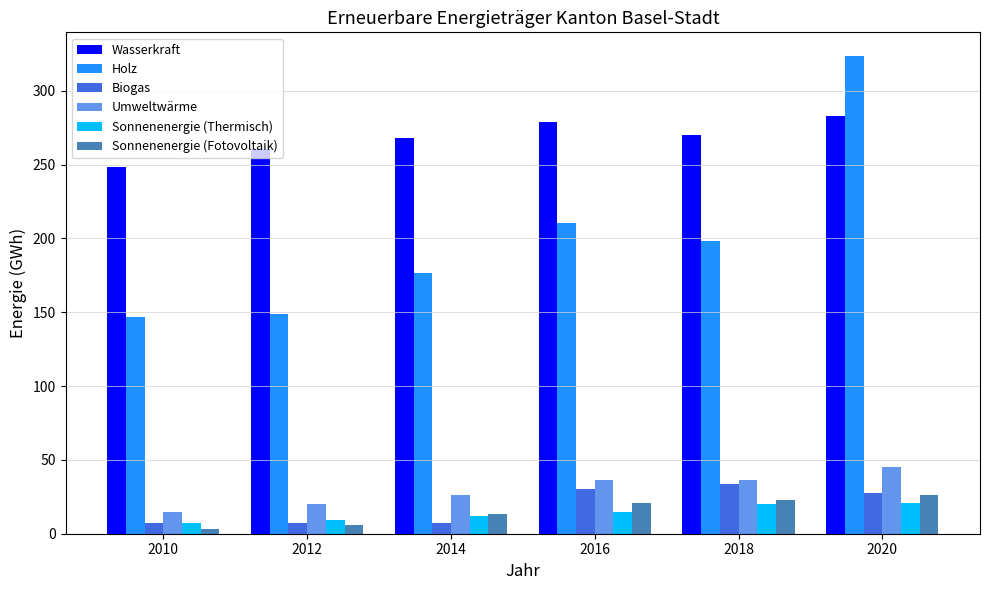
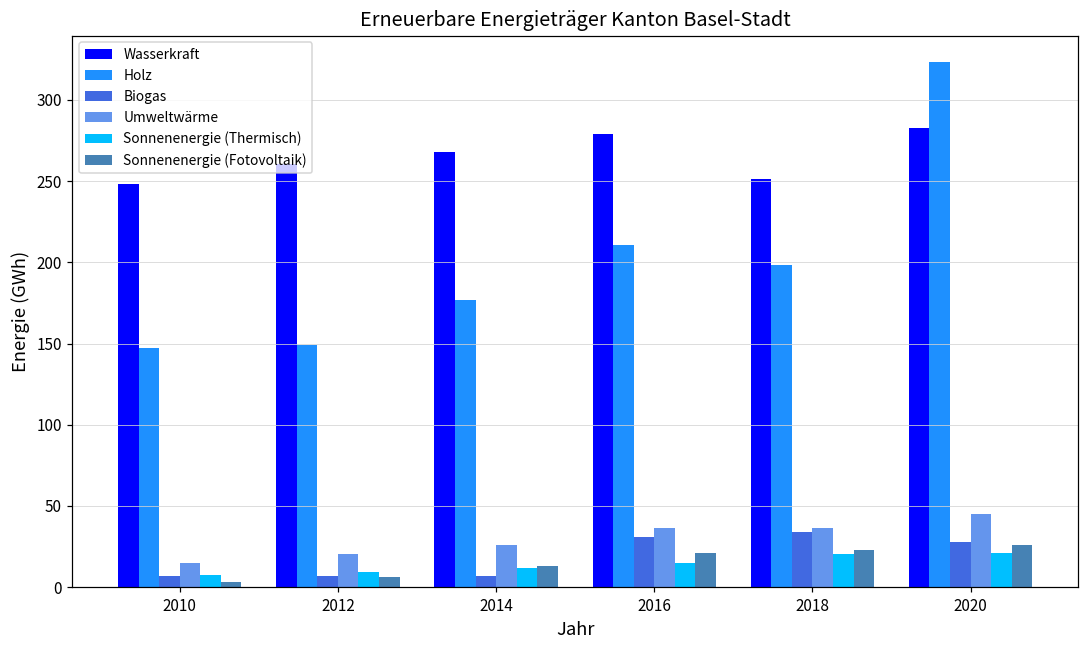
  {
    "Wasserkraft": {
      "2010": 249,
      "2014": 268,
      "2016": 279,
-     "2018": 270,
+     "2018": 251,
      "2020": 283
    }
  }
